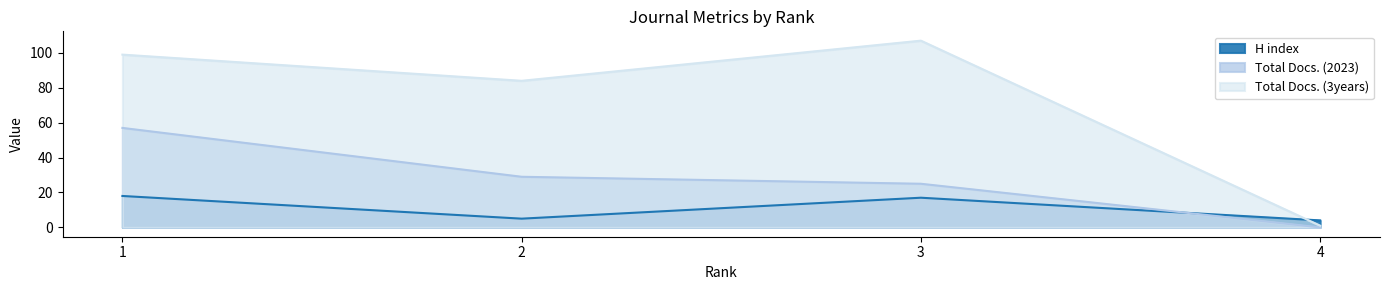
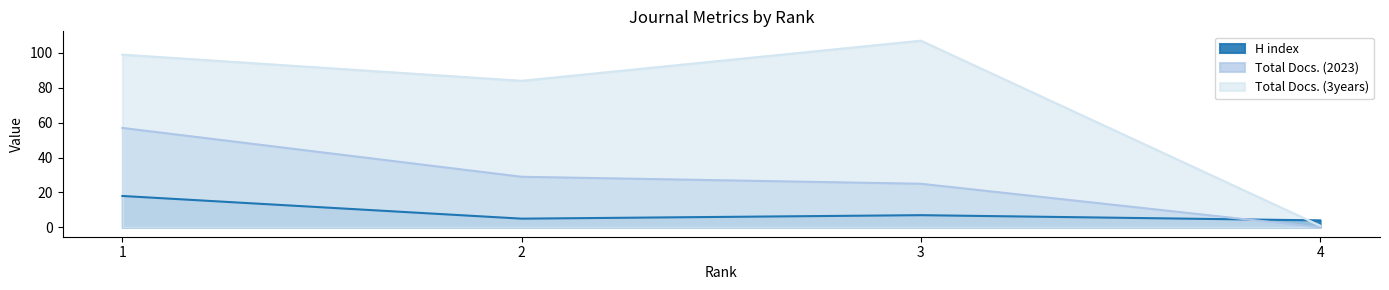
  {
    "H index": {
      "1": 18,
      "2": 5,
-     "3": 17,
+     "3": 7,
      "4": 4
    }
  }
